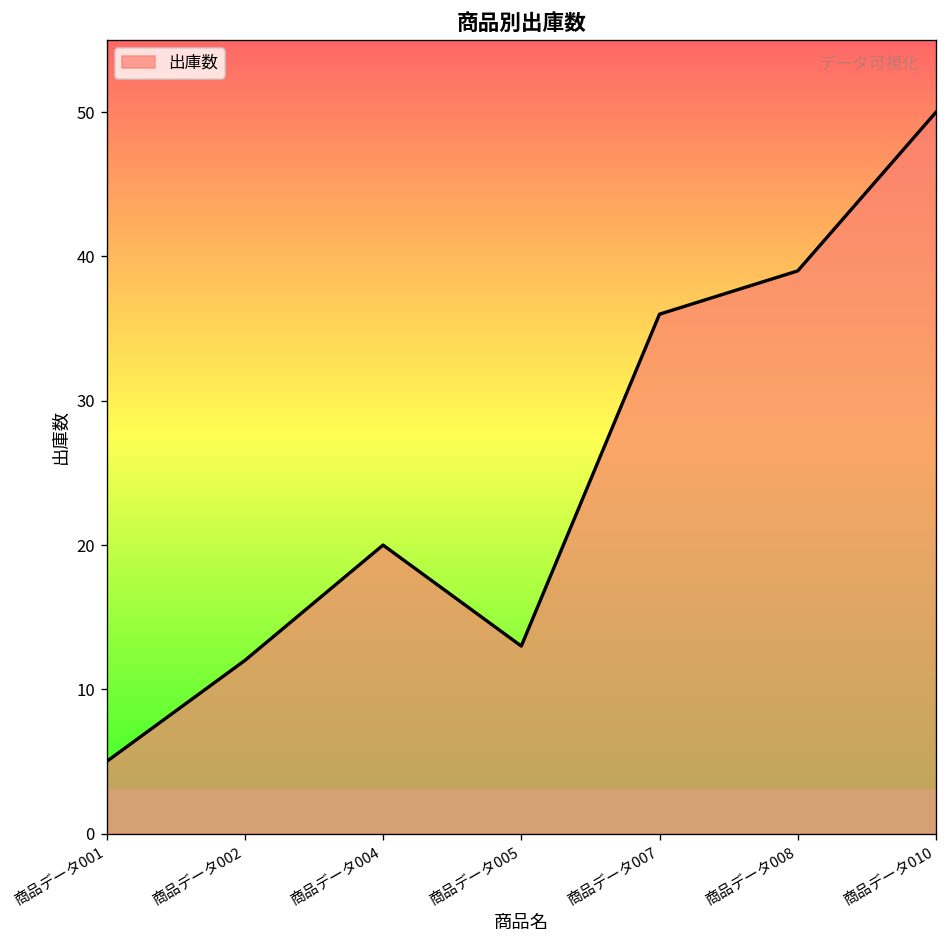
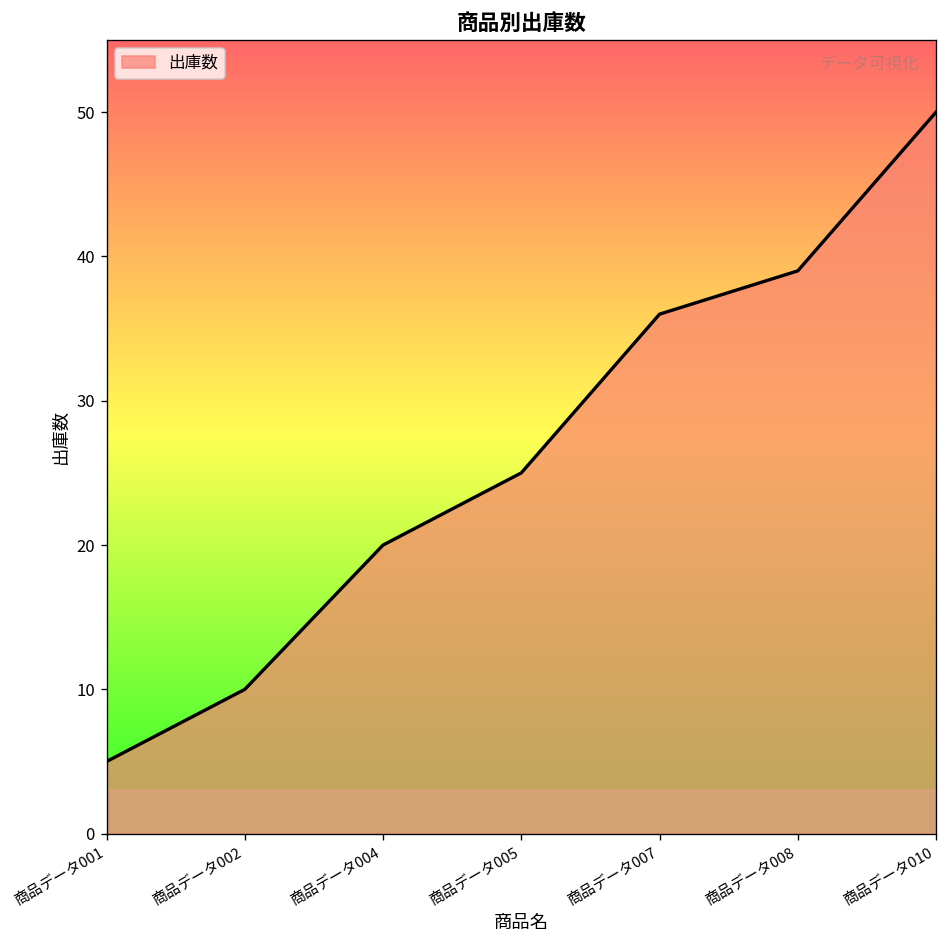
  {
    "商品データ001": 5,
-   "商品データ002": 12,
+   "商品データ002": 10,
    "商品データ004": 20,
-   "商品データ005": 13,
+   "商品データ005": 25,
    "商品データ007": 36,
    "商品データ008": 39,
    "商品データ010": 50
  }
